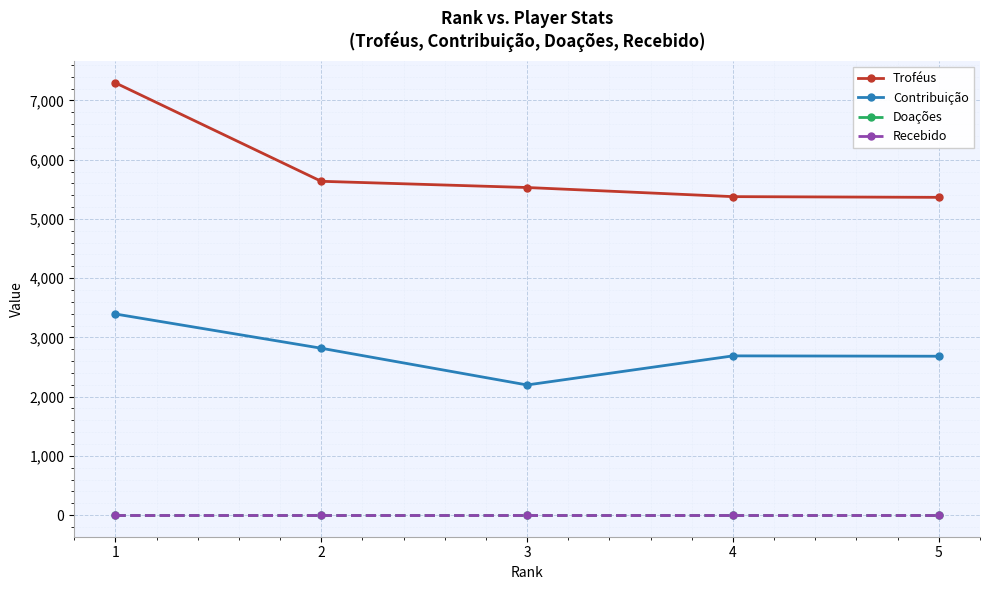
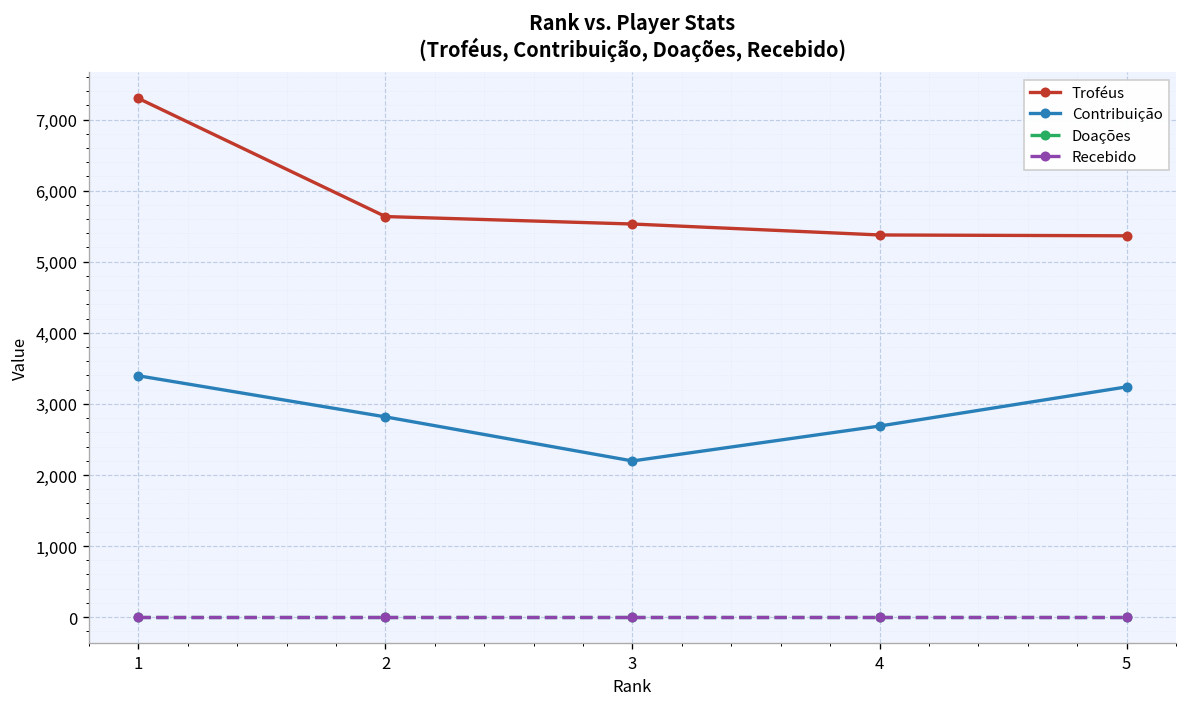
  {
    "Troféus": {
      "1": "7,300",
      "2": "5,600",
      "3": "5,500",
      "4": "5,400",
      "5": "5,400"
    },
    "Contribuição": {
      "1": "3,400",
      "2": "2,800",
      "3": "2,200",
      "4": "2,700",
-     "5": "2,700"
+     "5": "3,200"
    },
    "Recebido": {
      "1": "0",
      "2": "0",
      "3": "0",
      "4": "0",
      "5": "0"
    }
  }
